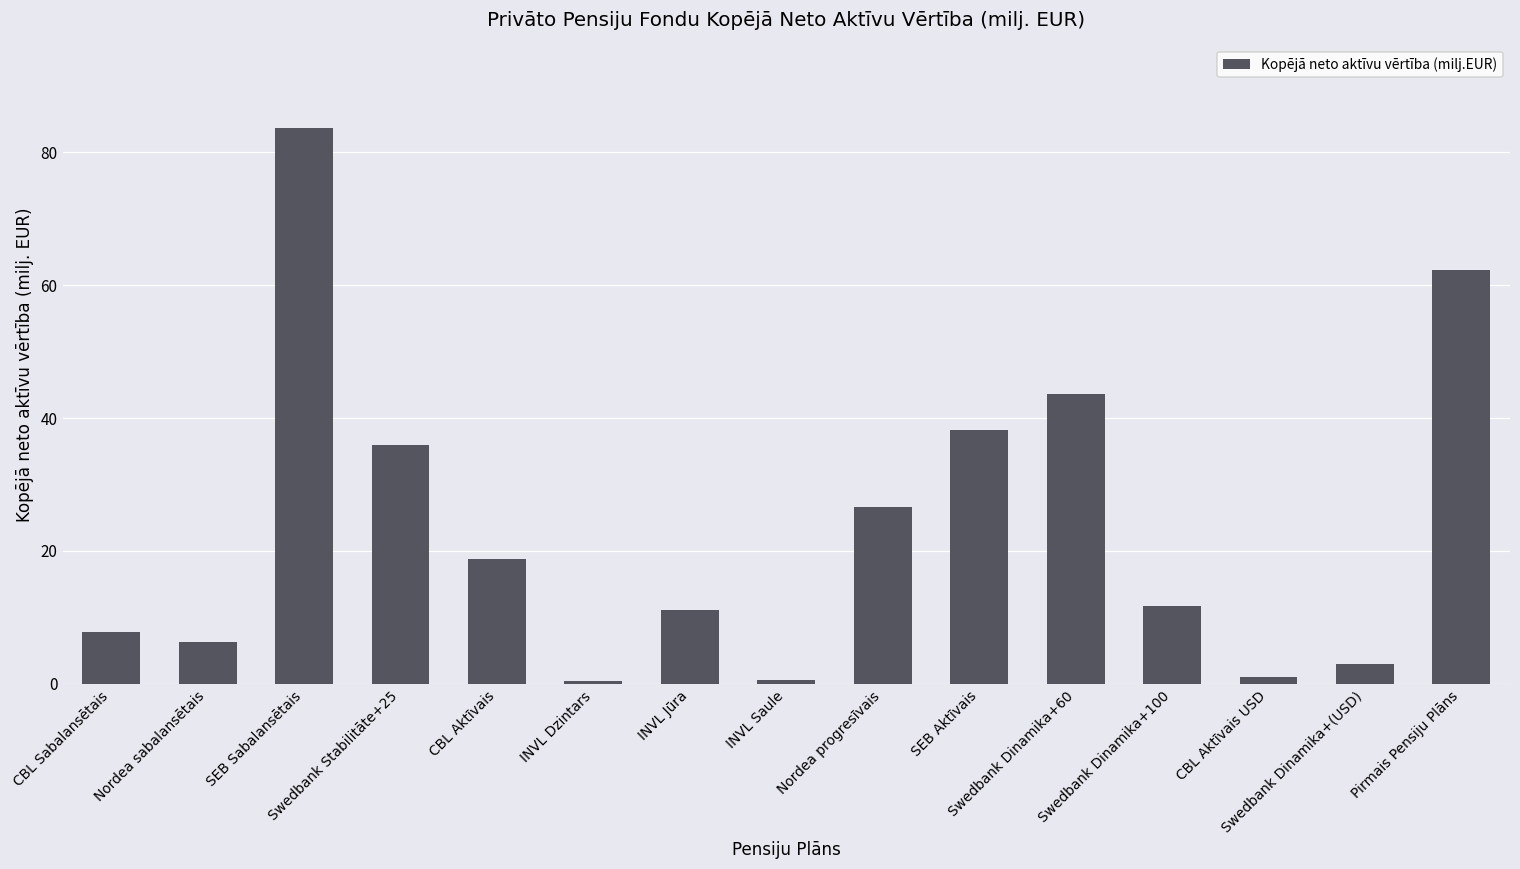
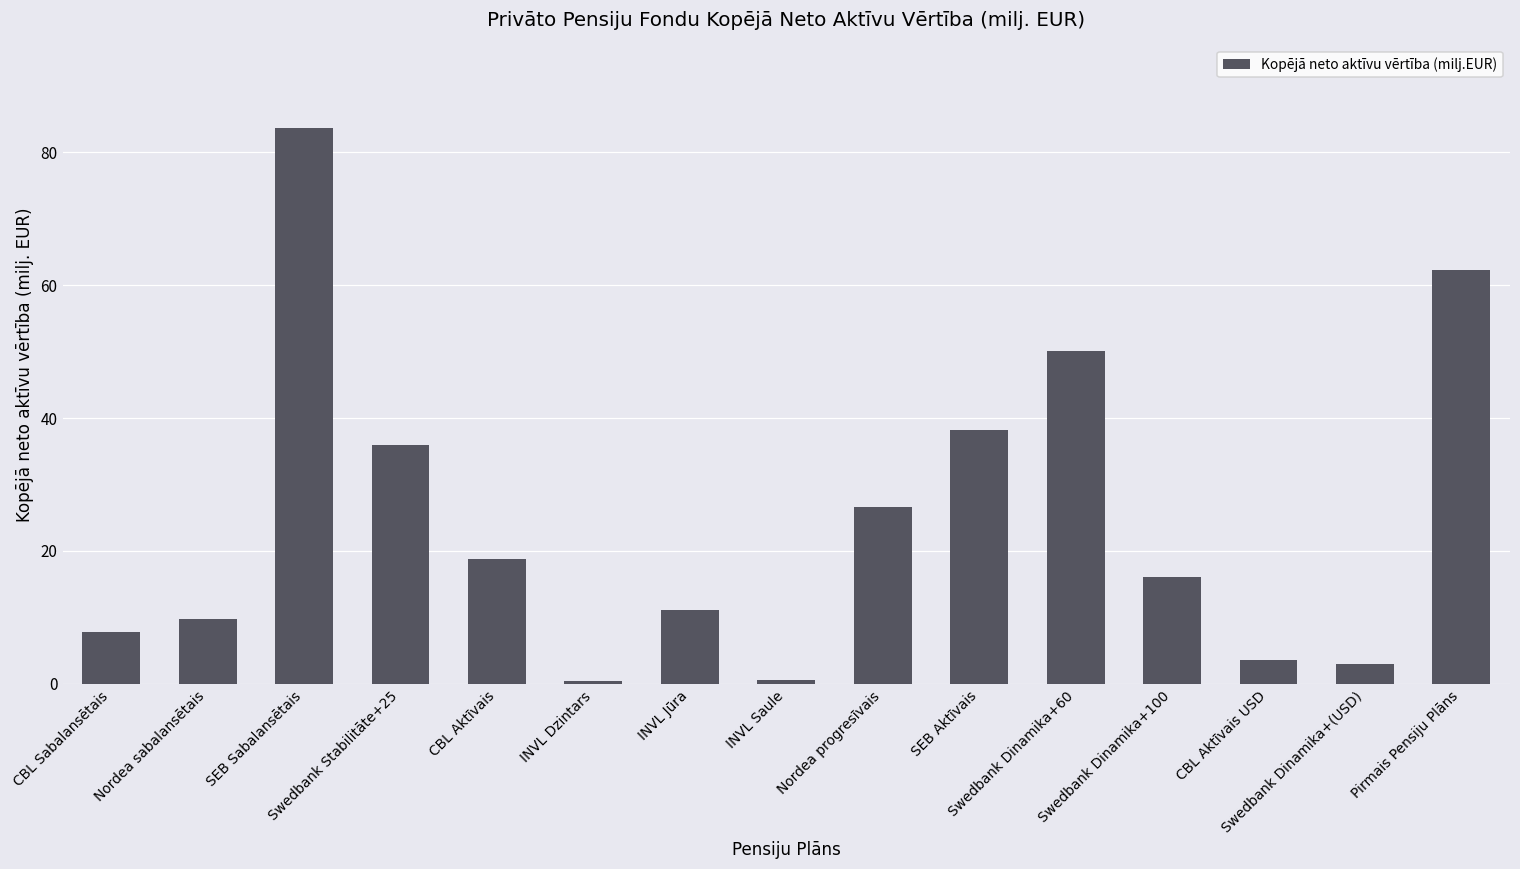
  {
    "CBL Sabalansētais": 8,
-   "Nordea sabalansētais": 6,
+   "Nordea sabalansētais": 10,
    "SEB Sabalansētais": 84,
    "Swedbank Stabilitāte+25": 36,
    "CBL Aktīvais": 19,
    "INVL Dzintars": 0,
    "INVL Jūra": 11,
    "INVL Saule": 1,
    "Nordea progresīvais": 27,
    "SEB Aktīvais": 38,
-   "Swedbank Dinamika+60": 44,
-   "Swedbank Dinamika+100": 12,
-   "CBL Aktīvais USD": 1,
+   "Swedbank Dinamika+60": 50,
+   "Swedbank Dinamika+100": 16,
+   "CBL Aktīvais USD": 4,
    "Swedbank Dinamika+(USD)": 3,
    "Pirmais Pensiju Plāns": 62
  }
